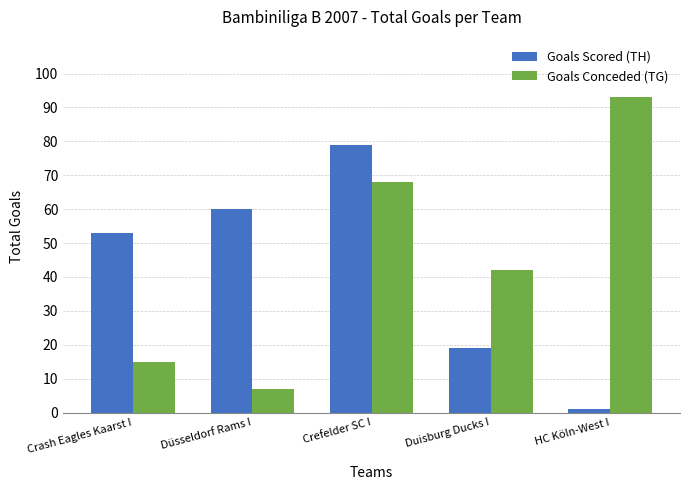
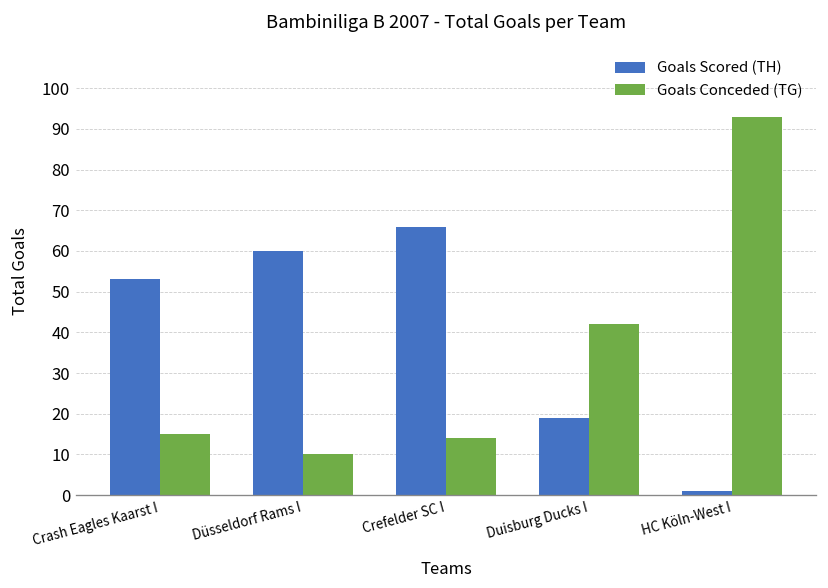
  {
    "Goals Scored (TH)": {
      "Crash Eagles Kaarst I": 53,
      "Düsseldorf Rams I": 60,
-     "Crefelder SC I": 79,
+     "Crefelder SC I": 66,
      "Duisburg Ducks I": 19,
      "HC Köln-West I": 1
    },
    "Goals Conceded (TG)": {
      "Crash Eagles Kaarst I": 15,
-     "Düsseldorf Rams I": 7,
-     "Crefelder SC I": 68,
+     "Düsseldorf Rams I": 10,
+     "Crefelder SC I": 14,
      "Duisburg Ducks I": 42,
      "HC Köln-West I": 93
    }
  }
